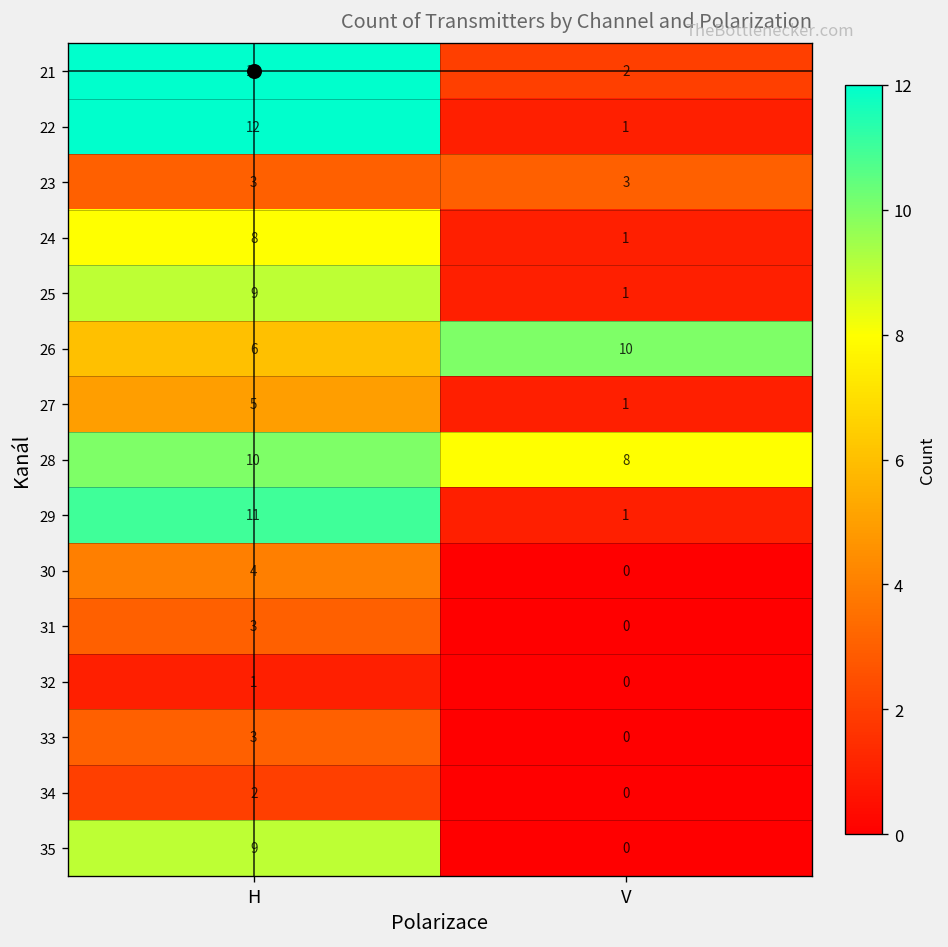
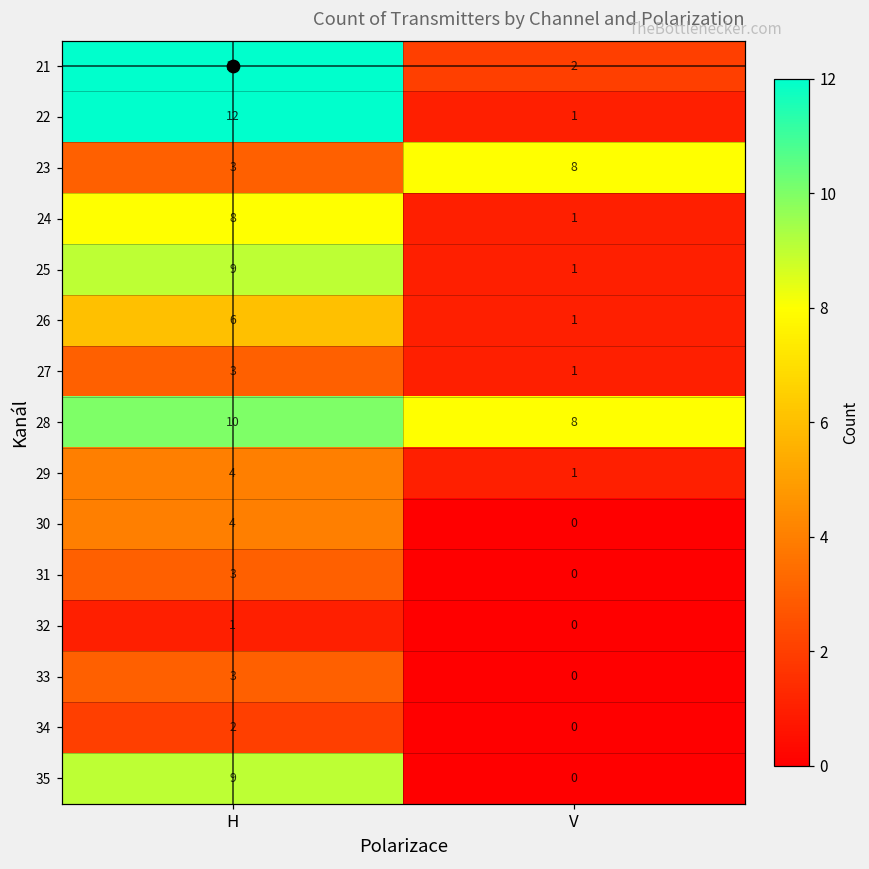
  {
    "21": {
      "V": 2
    },
    "22": {
      "H": 12,
      "V": 1
    },
    "23": {
      "H": 3,
-     "V": 3
+     "V": 8
    },
    "24": {
      "H": 8,
      "V": 1
    },
    "25": {
      "H": 9,
      "V": 1
    },
    "26": {
      "H": 6,
-     "V": 10
+     "V": 1
    },
    "27": {
-     "H": 5,
+     "H": 3,
      "V": 1
    },
    "28": {
      "H": 10,
      "V": 8
    },
    "29": {
-     "H": 11,
+     "H": 4,
      "V": 1
    },
    "30": {
      "H": 4,
      "V": 0
    },
    "31": {
      "H": 3,
      "V": 0
    },
    "32": {
      "H": 1,
      "V": 0
    },
    "33": {
      "H": 3,
      "V": 0
    },
    "34": {
      "H": 2,
      "V": 0
    },
    "35": {
      "H": 9,
      "V": 0
    }
  }
